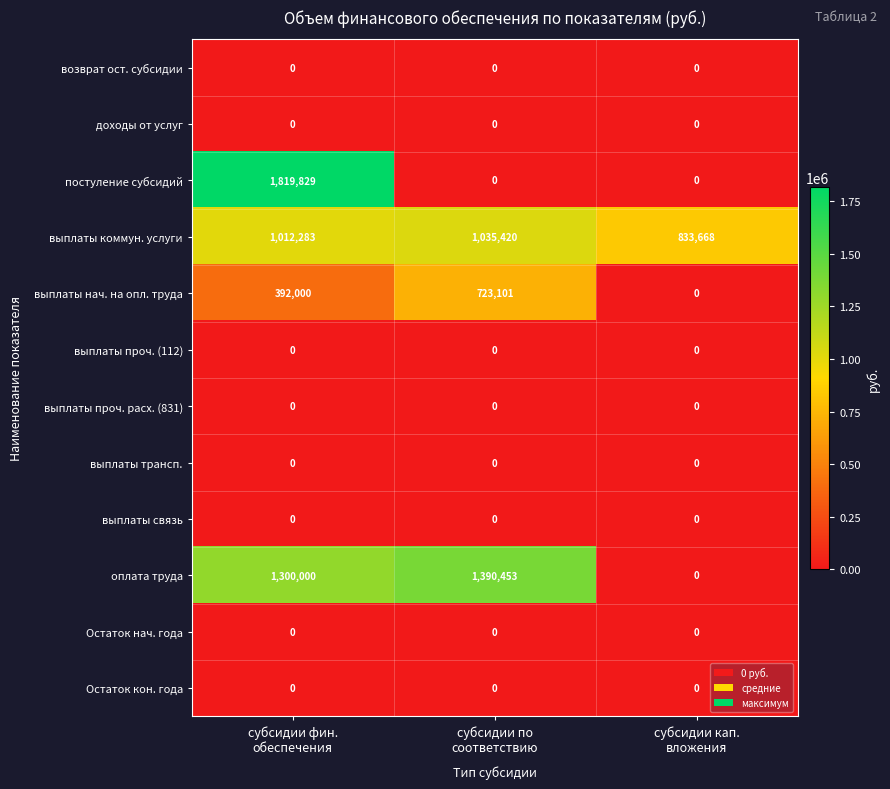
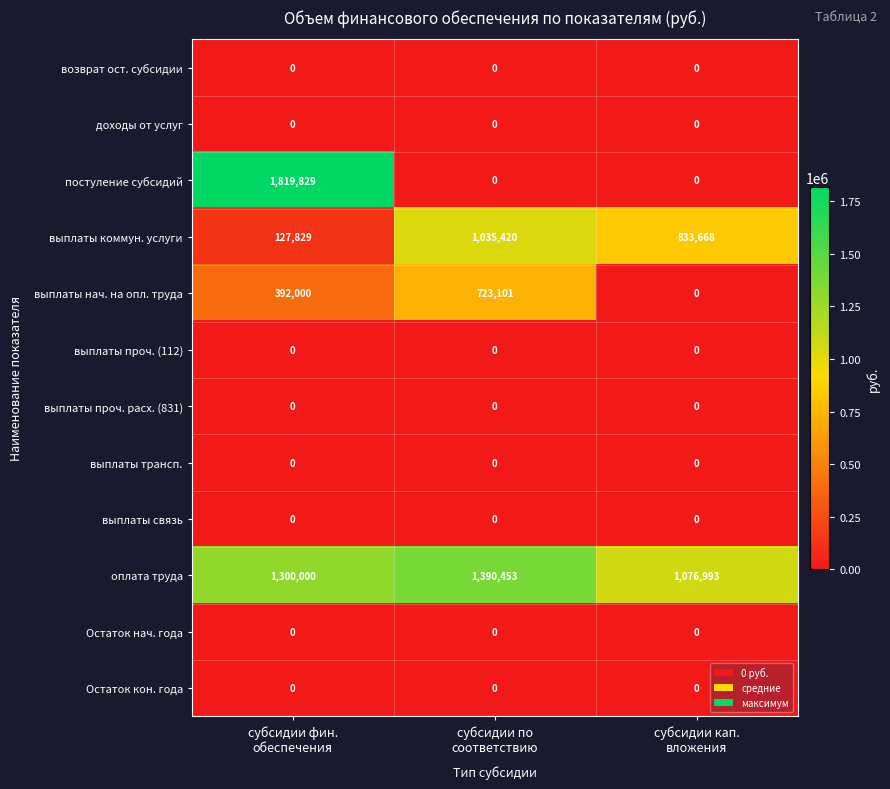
  {
    "возврат ост. субсидии": {
      "субсидии фин. обеспечения": "0",
      "субсидии по соответствию": "0",
      "субсидии кап. вложения": "0"
    },
    "доходы от услуг": {
      "субсидии фин. обеспечения": "0",
      "субсидии по соответствию": "0",
      "субсидии кап. вложения": "0"
    },
    "постуление субсидий": {
      "субсидии фин. обеспечения": "1,819,829",
      "субсидии по соответствию": "0",
      "субсидии кап. вложения": "0"
    },
    "выплаты коммун. услуги": {
-     "субсидии фин. обеспечения": "1,012,283",
+     "субсидии фин. обеспечения": "127,829",
      "субсидии по соответствию": "1,035,420",
      "субсидии кап. вложения": "833,668"
    },
    "выплаты нач. на опл. труда": {
      "субсидии фин. обеспечения": "392,000",
      "субсидии по соответствию": "723,101",
      "субсидии кап. вложения": "0"
    },
    "выплаты проч. (112)": {
      "субсидии фин. обеспечения": "0",
      "субсидии по соответствию": "0",
      "субсидии кап. вложения": "0"
    },
    "выплаты проч. расх. (831)": {
      "субсидии фин. обеспечения": "0",
      "субсидии по соответствию": "0",
      "субсидии кап. вложения": "0"
    },
    "выплаты трансп.": {
      "субсидии фин. обеспечения": "0",
      "субсидии по соответствию": "0",
      "субсидии кап. вложения": "0"
    },
    "выплаты связь": {
      "субсидии фин. обеспечения": "0",
      "субсидии по соответствию": "0",
      "субсидии кап. вложения": "0"
    },
    "оплата труда": {
      "субсидии фин. обеспечения": "1,300,000",
      "субсидии по соответствию": "1,390,453",
-     "субсидии кап. вложения": "0"
+     "субсидии кап. вложения": "1,076,993"
    },
    "Остаток нач. года": {
      "субсидии фин. обеспечения": "0",
      "субсидии по соответствию": "0",
      "субсидии кап. вложения": "0"
    },
    "Остаток кон. года": {
      "субсидии фин. обеспечения": "0",
      "субсидии по соответствию": "0",
      "субсидии кап. вложения": "0"
    }
  }
